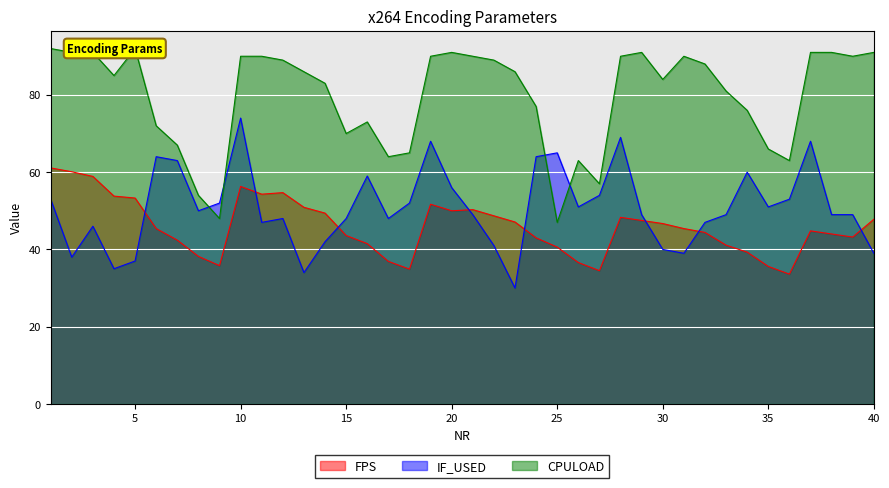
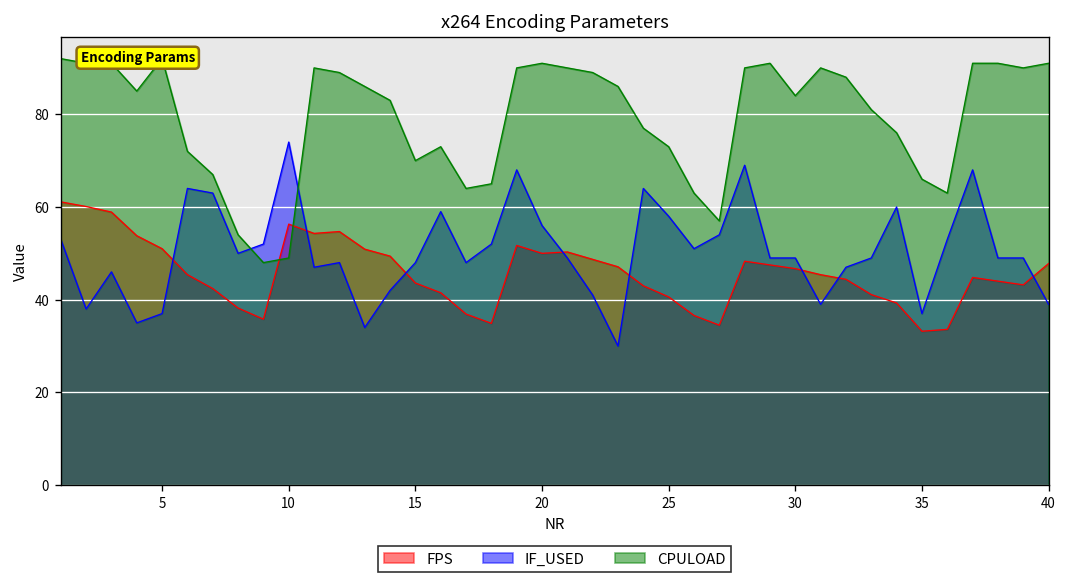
  {
    "FPS": {
-     "5": 53,
+     "5": 51,
      "10": 56,
      "15": 44,
      "20": 50,
      "25": 41,
      "30": 47,
-     "35": 36,
+     "35": 33,
      "40": 48
    },
    "IF_USED": {
      "5": 37,
      "10": 74,
      "15": 48,
      "20": 56,
-     "25": 65,
-     "30": 40,
-     "35": 51,
+     "25": 58,
+     "30": 49,
+     "35": 37,
      "40": 39
    },
    "CPULOAD": {
-     "10": 90,
+     "10": 49,
      "15": 70,
      "20": 91,
-     "25": 47,
+     "25": 73,
      "30": 84,
      "35": 66,
      "40": 91
    }
  }
